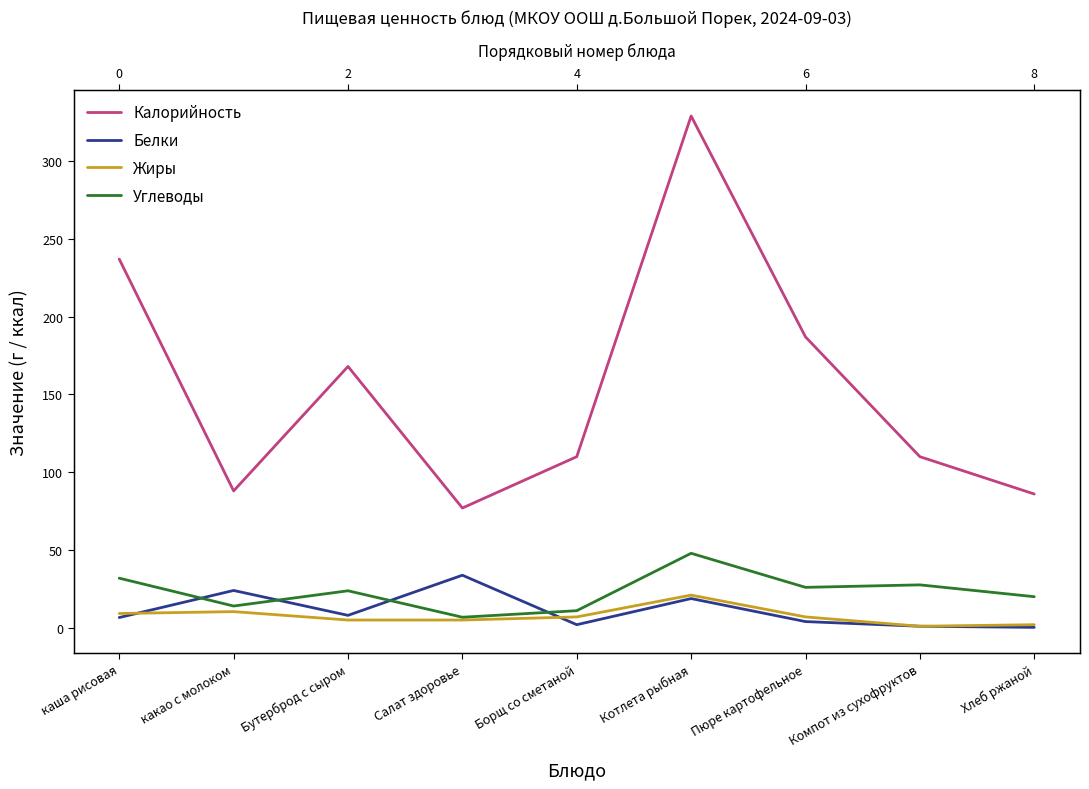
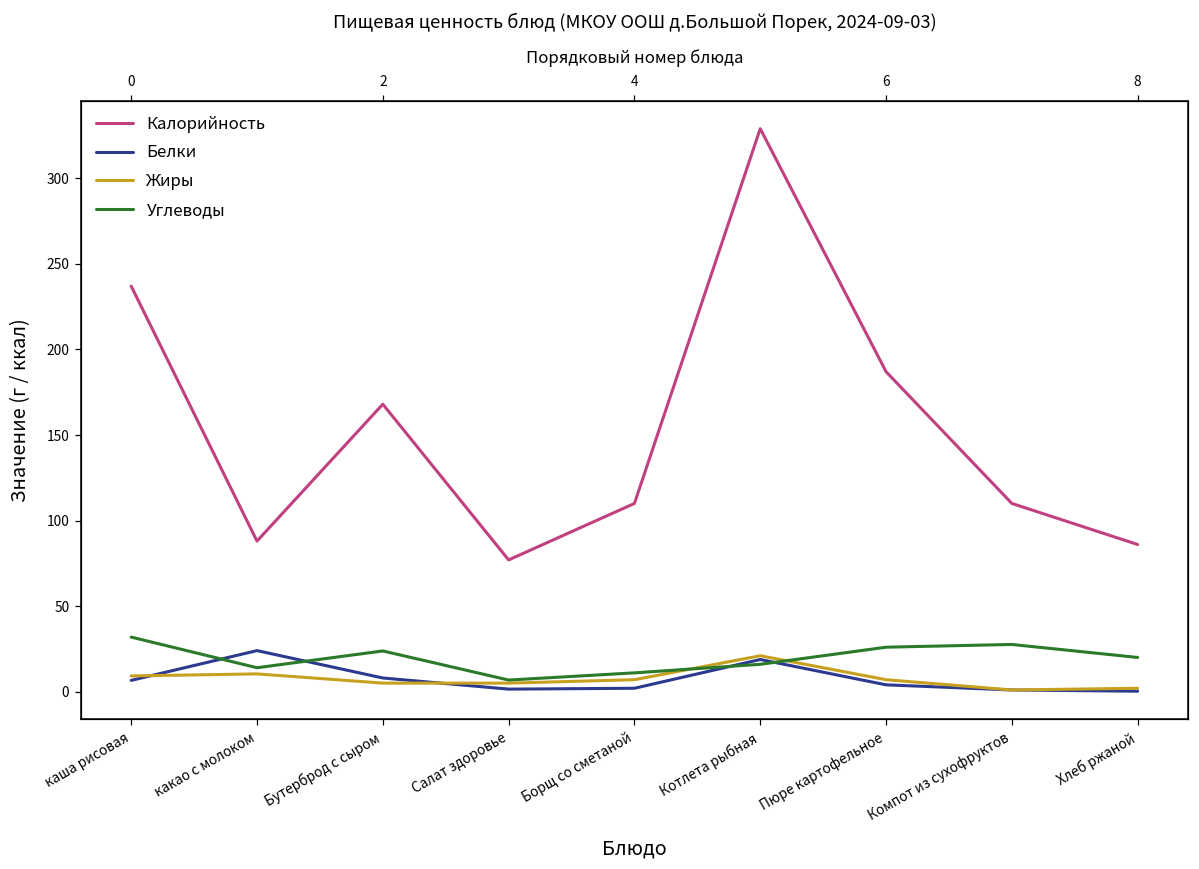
  {
    "Калорийность": {
      "каша рисовая": 237,
      "какао с молоком": 88,
      "Бутерброд с сыром": 168,
      "Салат здоровье": 77,
      "Борщ со сметаной": 110,
      "Котлета рыбная": 329,
      "Пюре картофельное": 187,
      "Компот из сухофруктов": 110,
      "Хлеб ржаной": 86
    },
    "Белки": {
      "каша рисовая": 7,
      "какао с молоком": 24,
      "Бутерброд с сыром": 8,
-     "Салат здоровье": 34,
+     "Салат здоровье": 2,
      "Борщ со сметаной": 2,
      "Котлета рыбная": 19,
      "Пюре картофельное": 4,
      "Хлеб ржаной": 0
    },
    "Жиры": {
      "каша рисовая": 9,
      "какао с молоком": 10,
      "Бутерброд с сыром": 5,
      "Салат здоровье": 5,
      "Борщ со сметаной": 7,
      "Котлета рыбная": 21,
      "Пюре картофельное": 7,
      "Хлеб ржаной": 2
    },
    "Углеводы": {
      "каша рисовая": 32,
      "какао с молоком": 14,
      "Бутерброд с сыром": 24,
      "Салат здоровье": 7,
      "Борщ со сметаной": 11,
-     "Котлета рыбная": 48,
+     "Котлета рыбная": 16,
      "Пюре картофельное": 26,
      "Компот из сухофруктов": 28,
      "Хлеб ржаной": 20
    }
  }
